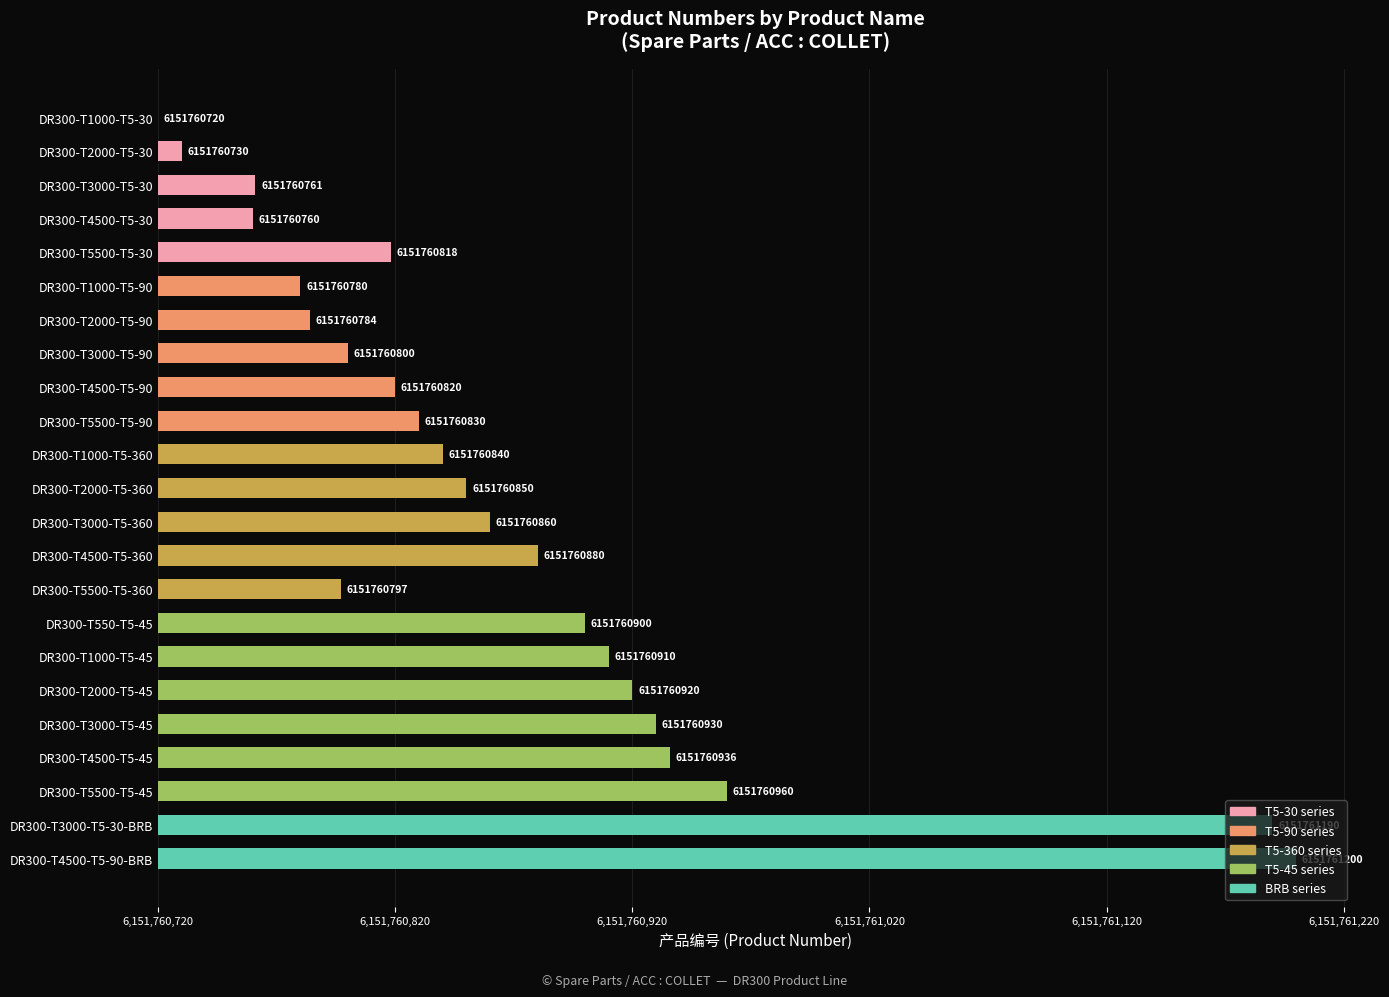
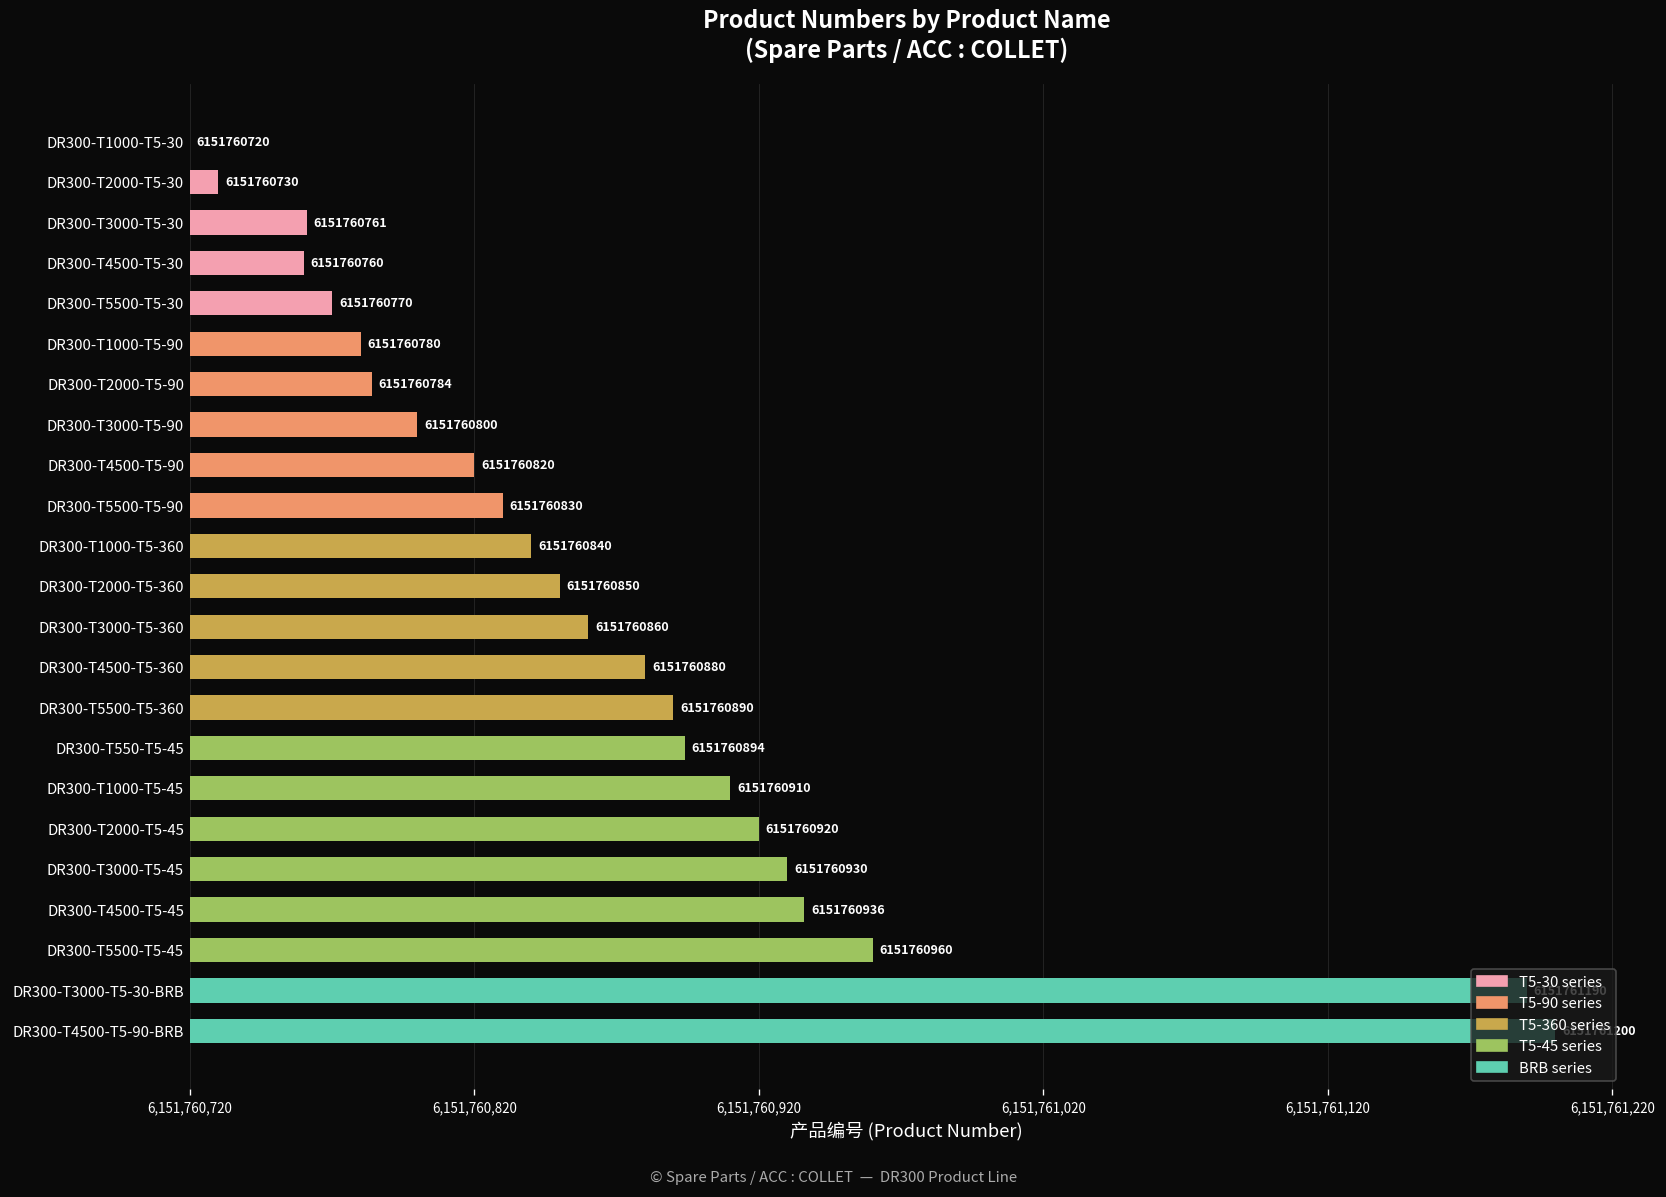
  {
-   "DR300-T5500-T5-30": 6151760818,
-   "DR300-T5500-T5-360": 6151760797,
-   "DR300-T550-T5-45": 6151760900
+   "DR300-T5500-T5-30": 6151760770,
+   "DR300-T5500-T5-360": 6151760890,
+   "DR300-T550-T5-45": 6151760894
  }
